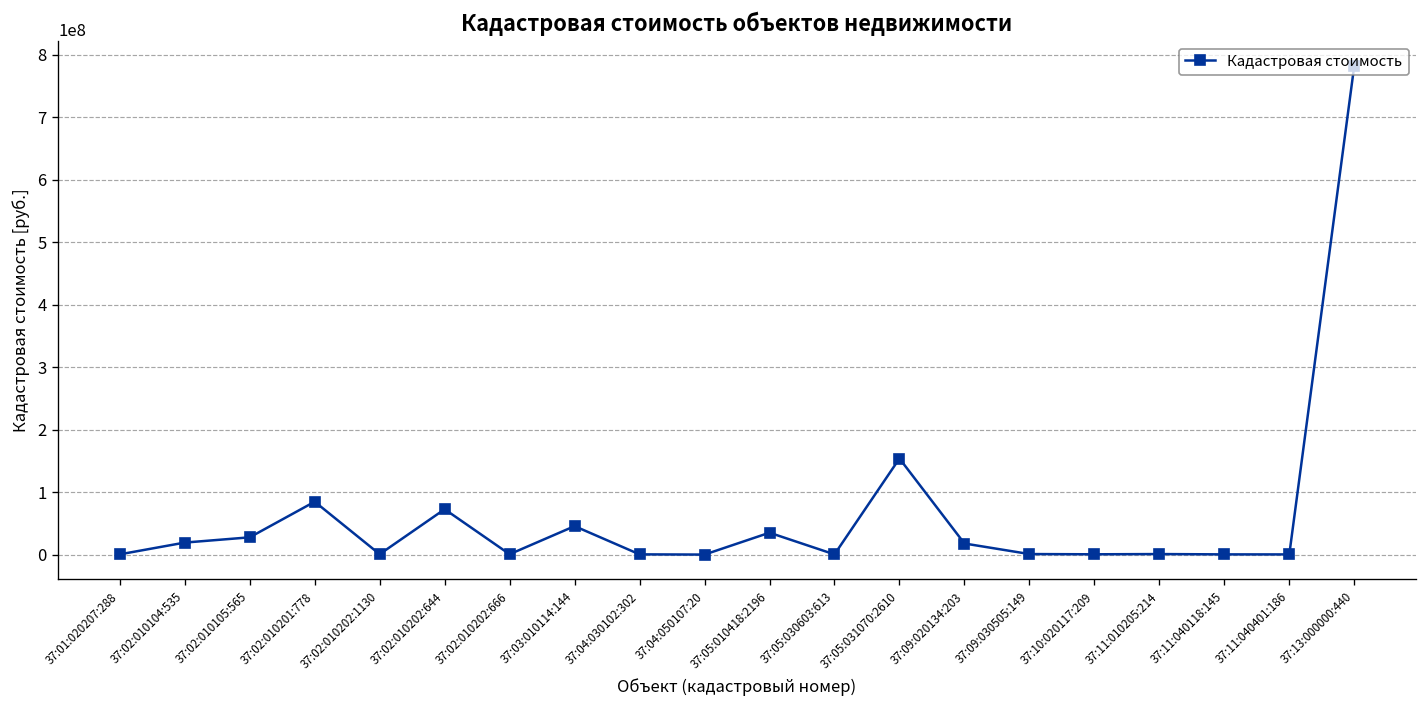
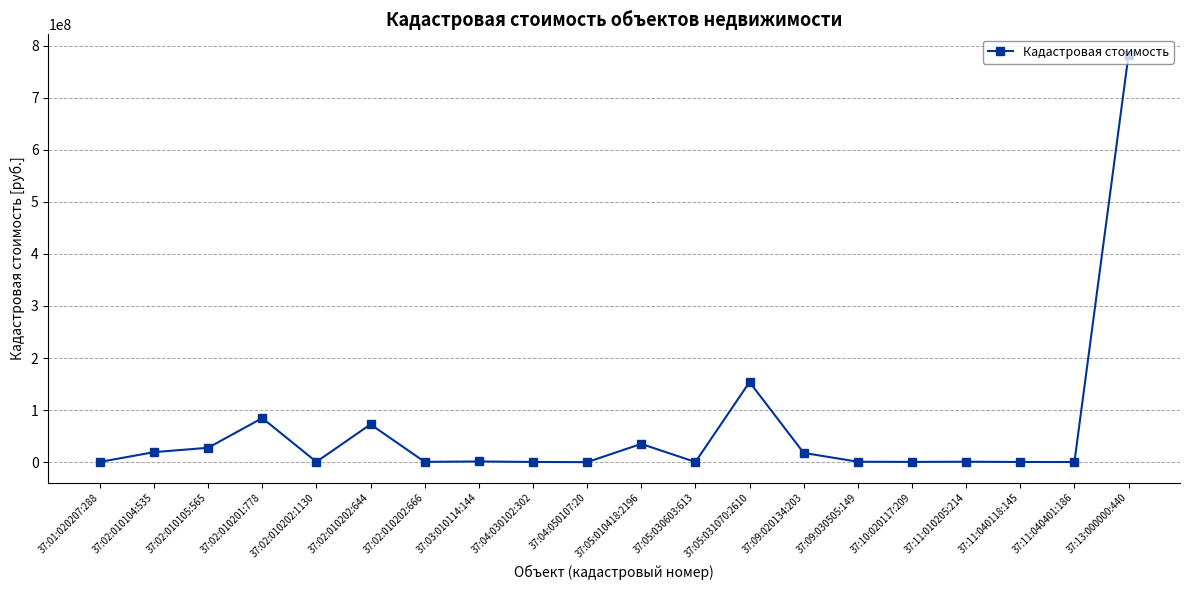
  {
    "37:01:020207:288": 0,
    "37:02:010104:535": 20000000,
    "37:02:010105:565": 30000000,
    "37:02:010201:778": 80000000,
    "37:02:010202:1130": 0,
    "37:02:010202:644": 70000000,
    "37:02:010202:666": 0,
-   "37:03:010114:144": 50000000,
+   "37:03:010114:144": 0,
    "37:04:030102:302": 0,
    "37:04:050107:20": 0,
    "37:05:010418:2196": 40000000,
    "37:05:030603:613": 0,
    "37:05:031070:2610": 150000000,
    "37:09:020134:203": 20000000,
    "37:09:030505:149": 0,
    "37:10:020117:209": 0,
    "37:11:010205:214": 0,
    "37:11:040118:145": 0,
    "37:11:040401:186": 0
  }
